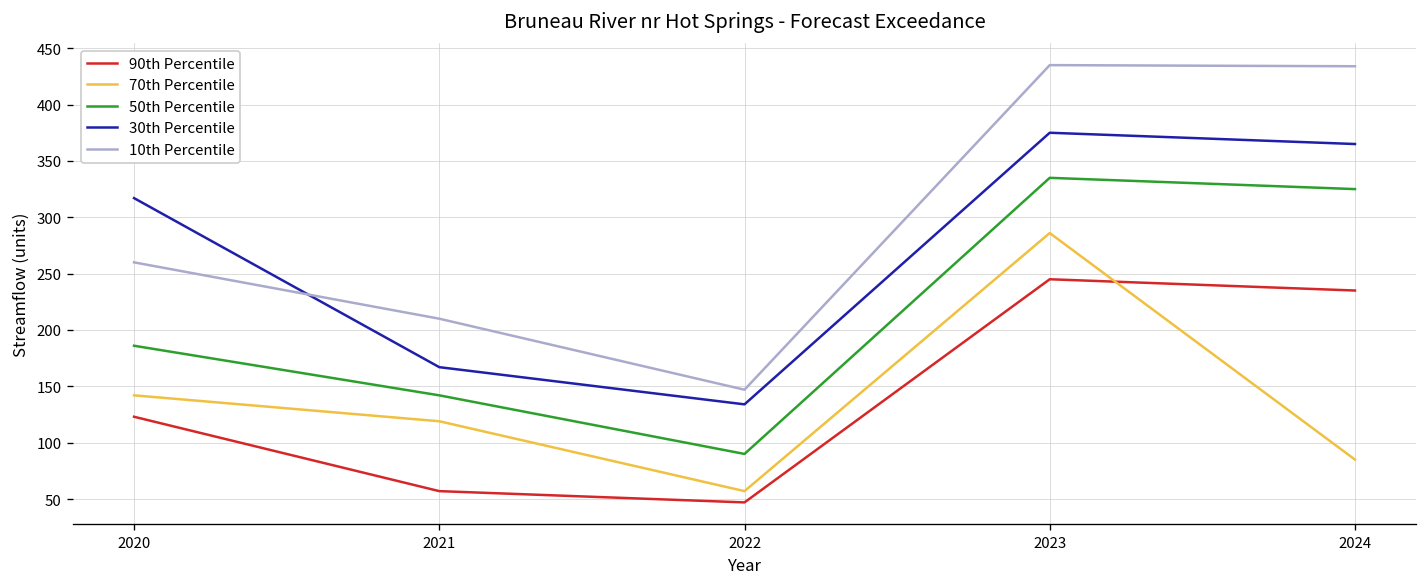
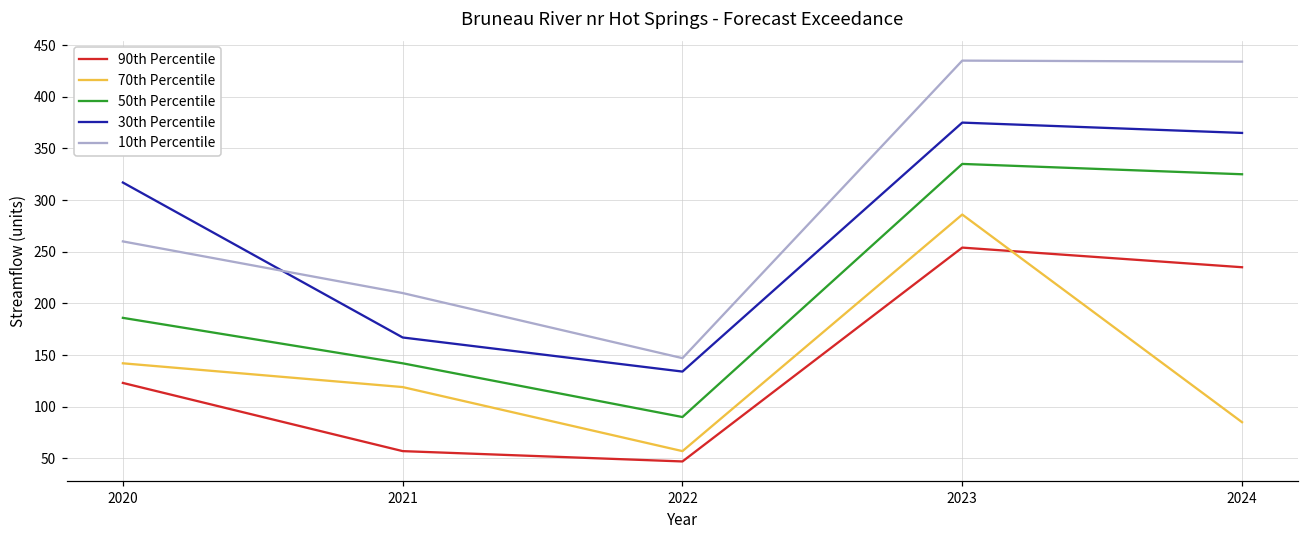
  {
    "90th Percentile": {
      "2020": 120,
      "2021": 60,
      "2022": 50,
-     "2023": 245,
+     "2023": 254,
      "2024": 240
    },
    "70th Percentile": {
      "2020": 140,
      "2021": 120,
      "2022": 60,
      "2023": 290,
      "2024": 90
    },
    "50th Percentile": {
      "2020": 190,
      "2021": 140,
      "2022": 90,
      "2023": 340,
      "2024": 330
    },
    "30th Percentile": {
      "2020": 320,
      "2021": 170,
      "2022": 130,
      "2023": 380,
      "2024": 370
    },
    "10th Percentile": {
      "2020": 260,
      "2021": 210,
      "2022": 150,
      "2023": 440,
      "2024": 430
    }
  }
